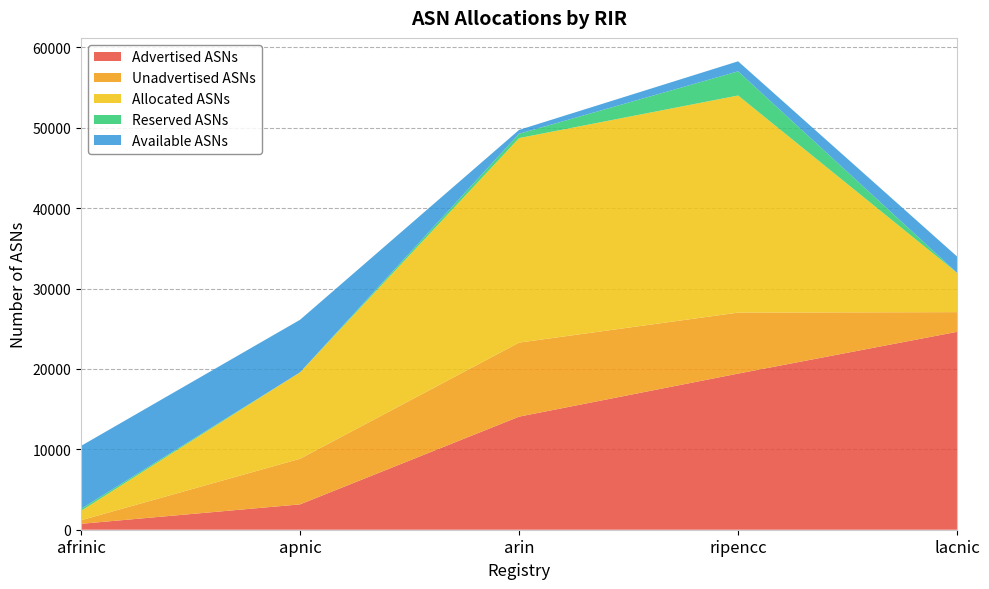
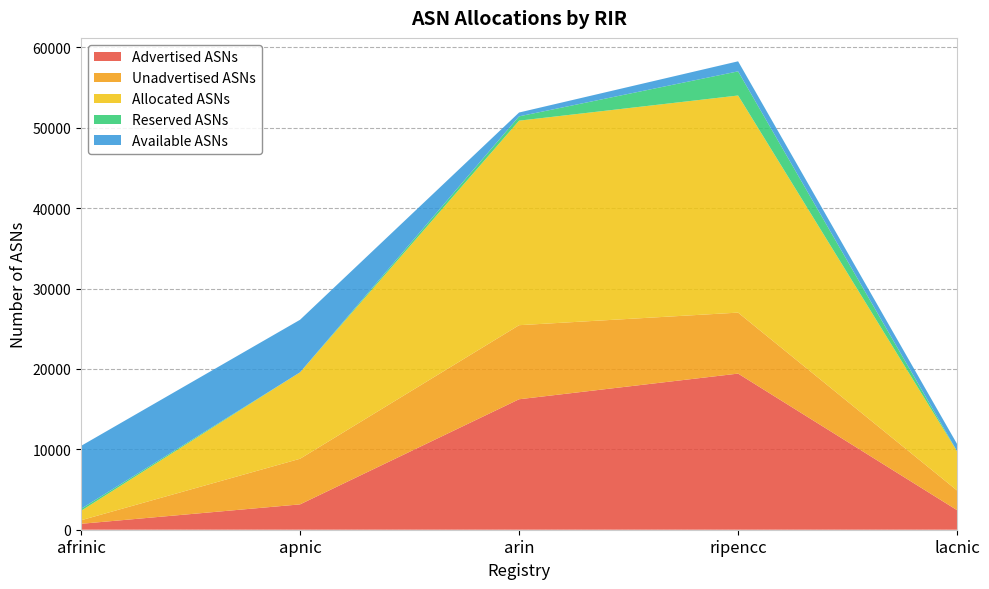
  {
    "Advertised ASNs": {
      "afrinic": 1000,
      "apnic": 3000,
-     "arin": 14000,
+     "arin": 16000,
      "ripencc": 19000,
-     "lacnic": 25000
+     "lacnic": 2000
    },
    "Reserved ASNs": {
      "arin": 1000,
      "ripencc": 3000
    },
    "Available ASNs": {
      "afrinic": 8000,
      "apnic": 7000,
      "arin": 0,
      "ripencc": 1000,
-     "lacnic": 2000
+     "lacnic": 1000
    }
  }
